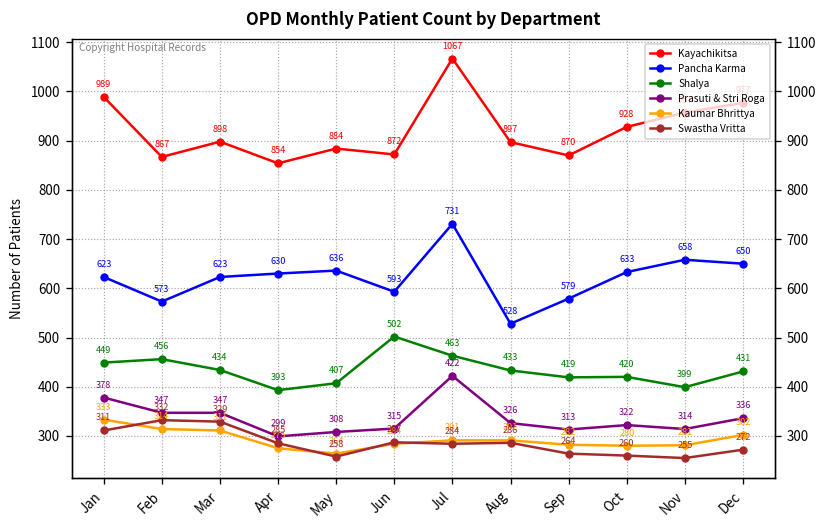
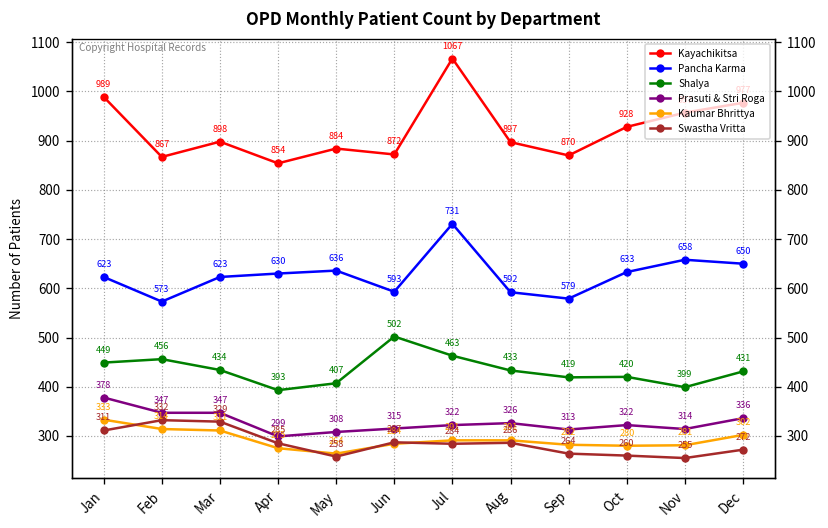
  {
    "Kayachikitsa": {
      "Jan": 989,
      "Feb": 867,
      "Mar": 898,
      "Apr": 854,
      "May": 884,
      "Jun": 872,
      "Jul": 1067,
      "Aug": 897,
      "Sep": 870,
      "Oct": 928
    },
    "Pancha Karma": {
      "Jan": 623,
      "Feb": 573,
      "Mar": 623,
      "Apr": 630,
      "May": 636,
      "Jun": 593,
      "Jul": 731,
-     "Aug": 528,
+     "Aug": 592,
      "Sep": 579,
      "Oct": 633,
      "Nov": 658,
      "Dec": 650
    },
    "Shalya": {
      "Jan": 449,
      "Feb": 456,
      "Mar": 434,
      "Apr": 393,
      "May": 407,
      "Jun": 502,
      "Jul": 463,
      "Aug": 433,
      "Sep": 419,
      "Oct": 420,
      "Nov": 399,
      "Dec": 431
    },
    "Prasuti & Stri Roga": {
      "Jan": 378,
      "Mar": 347,
      "May": 308,
      "Jun": 315,
-     "Jul": 422,
+     "Jul": 322,
      "Aug": 326,
      "Sep": 313,
      "Oct": 322,
      "Nov": 314,
      "Dec": 336
    },
    "Kaumar Bhrittya": {
      "Jan": 333,
      "Oct": 280
    }
  }
